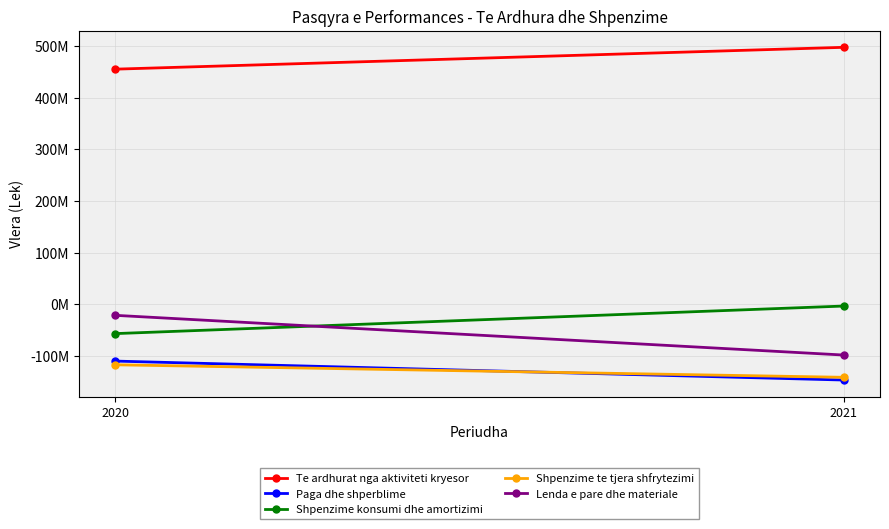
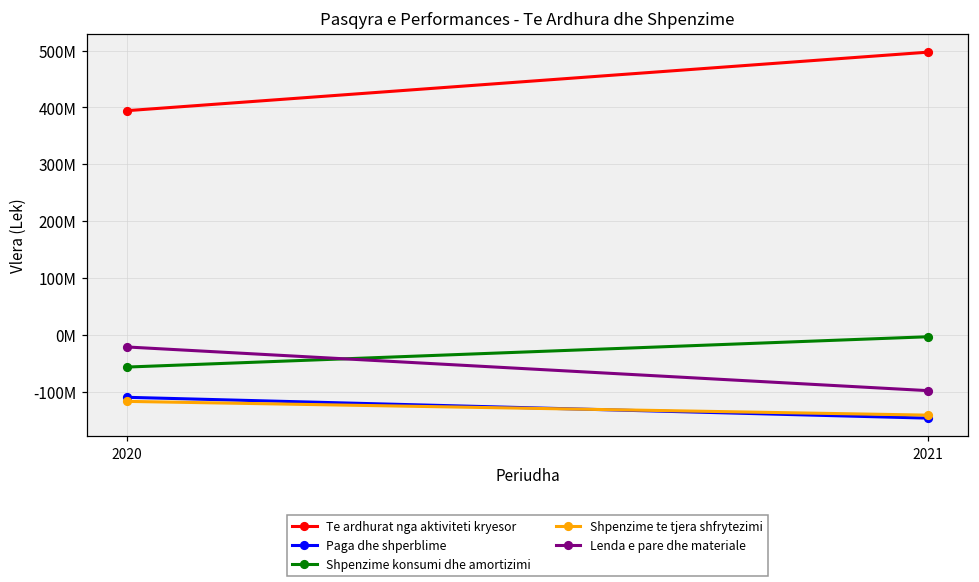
  {
    "Te ardhurat nga aktiviteti kryesor": {
-     "2020": 450000000,
+     "2020": 390000000,
      "2021": 500000000
    },
    "Paga dhe shperblime": {
      "2020": -110000000,
      "2021": -150000000
    },
    "Shpenzime konsumi dhe amortizimi": {
      "2020": -60000000,
      "2021": 0
    },
    "Shpenzime te tjera shfrytezimi": {
      "2020": -120000000,
      "2021": -140000000
    },
    "Lenda e pare dhe materiale": {
      "2020": -20000000,
      "2021": -100000000
    }
  }
